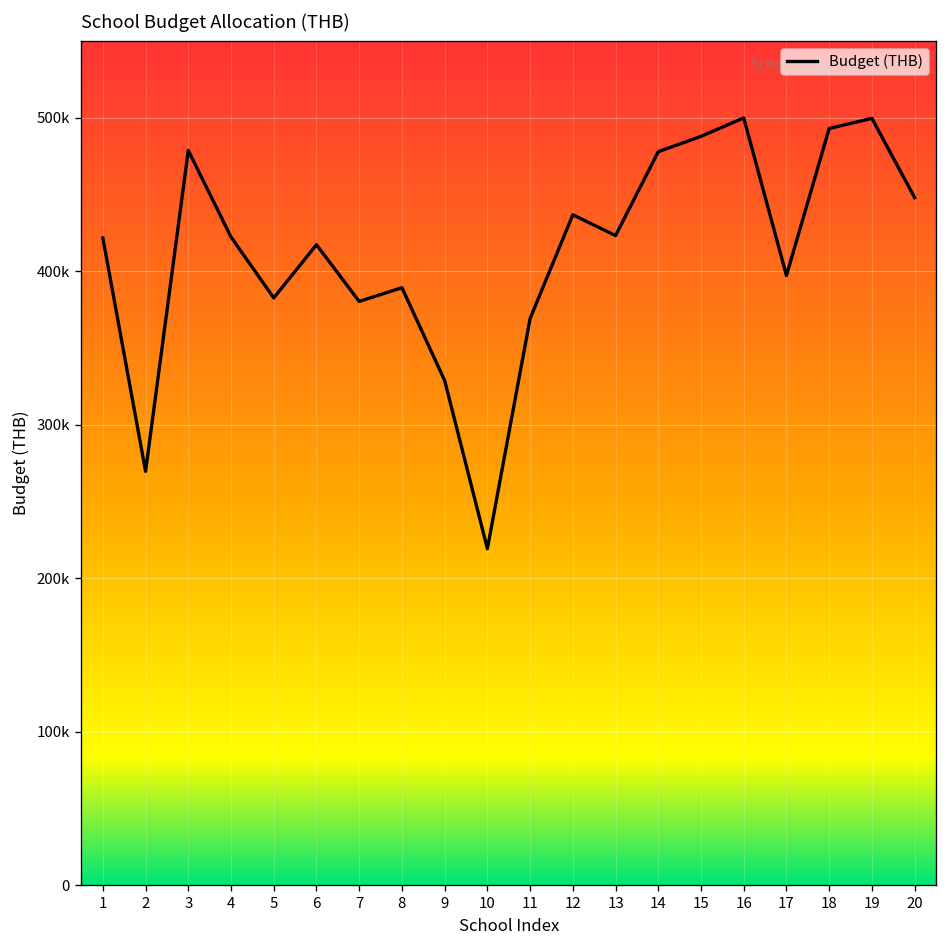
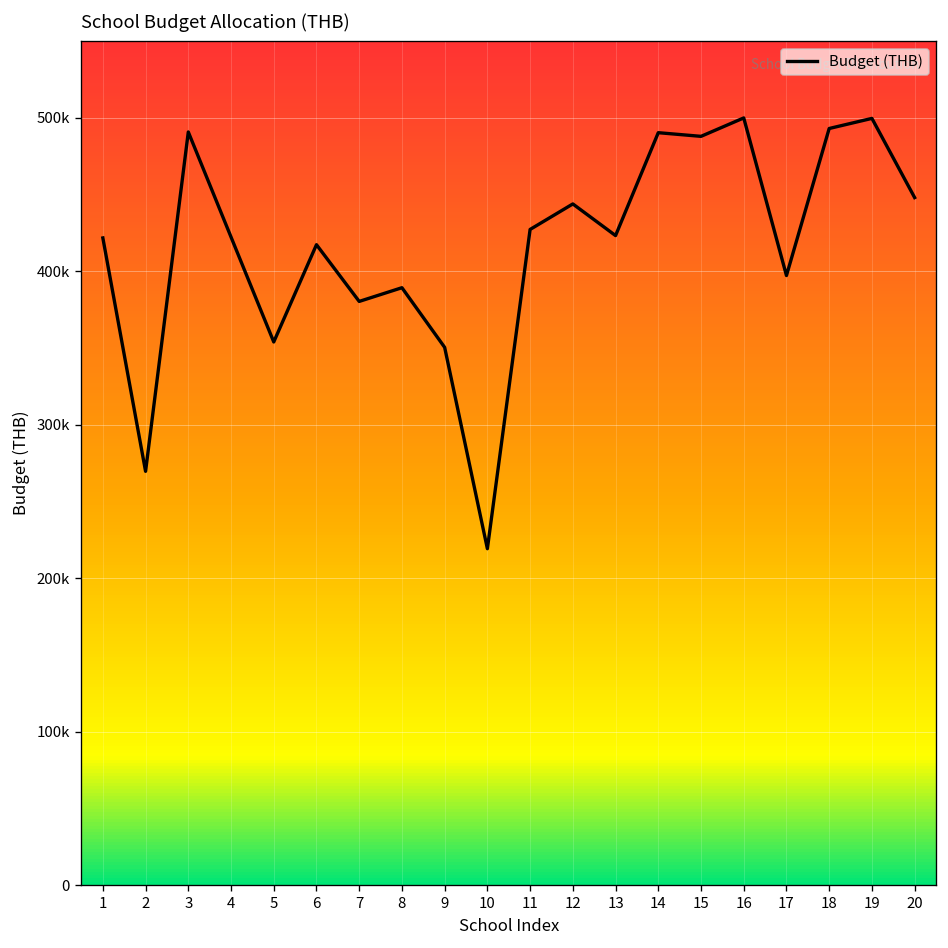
  {
    "1": 422000,
    "2": 270000,
-   "3": 479000,
+   "3": 491000,
    "4": 422000,
-   "5": 383000,
+   "5": 354000,
    "6": 417000,
    "7": 380000,
    "8": 389000,
-   "9": 329000,
+   "9": 351000,
    "10": 219000,
-   "11": 369000,
-   "12": 437000,
+   "11": 427000,
+   "12": 444000,
    "13": 423000,
-   "14": 478000,
+   "14": 490000,
    "15": 488000,
    "16": 500000,
    "17": 397000,
    "18": 493000,
    "19": 500000,
    "20": 448000
  }
